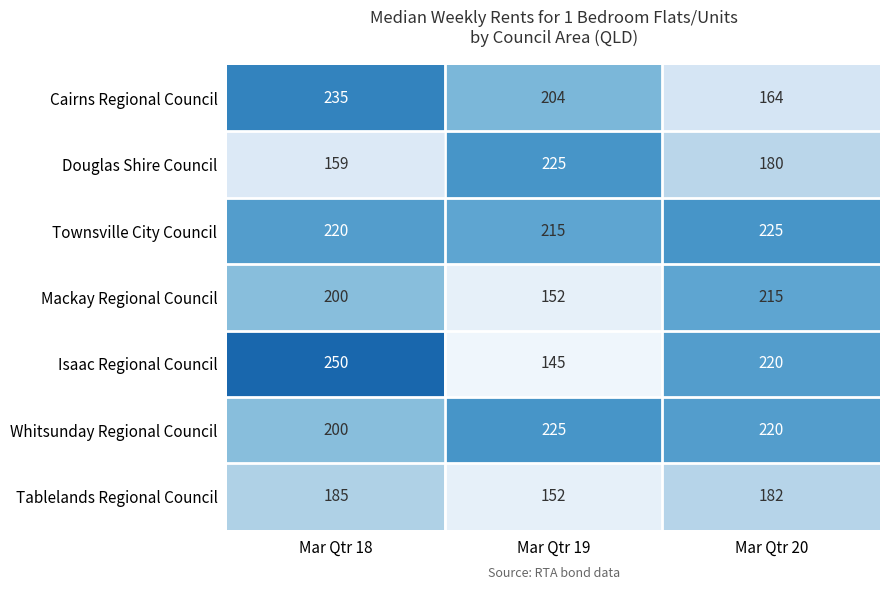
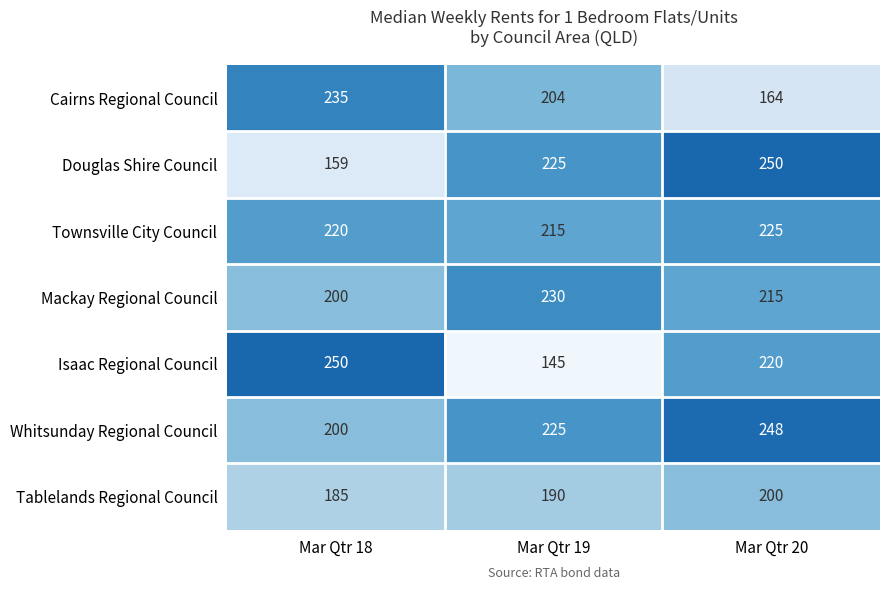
  {
    "Cairns Regional Council": {
      "Mar Qtr 18": 235,
      "Mar Qtr 19": 204,
      "Mar Qtr 20": 164
    },
    "Douglas Shire Council": {
      "Mar Qtr 18": 159,
      "Mar Qtr 19": 225,
-     "Mar Qtr 20": 180
+     "Mar Qtr 20": 250
    },
    "Townsville City Council": {
      "Mar Qtr 18": 220,
      "Mar Qtr 19": 215,
      "Mar Qtr 20": 225
    },
    "Mackay Regional Council": {
      "Mar Qtr 18": 200,
-     "Mar Qtr 19": 152,
+     "Mar Qtr 19": 230,
      "Mar Qtr 20": 215
    },
    "Isaac Regional Council": {
      "Mar Qtr 18": 250,
      "Mar Qtr 19": 145,
      "Mar Qtr 20": 220
    },
    "Whitsunday Regional Council": {
      "Mar Qtr 18": 200,
      "Mar Qtr 19": 225,
-     "Mar Qtr 20": 220
+     "Mar Qtr 20": 248
    },
    "Tablelands Regional Council": {
      "Mar Qtr 18": 185,
-     "Mar Qtr 19": 152,
-     "Mar Qtr 20": 182
+     "Mar Qtr 19": 190,
+     "Mar Qtr 20": 200
    }
  }
